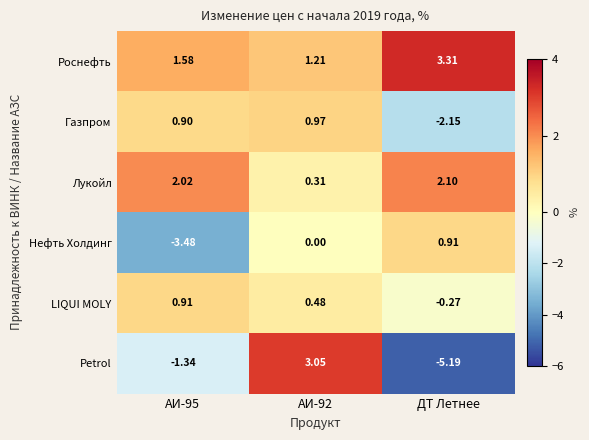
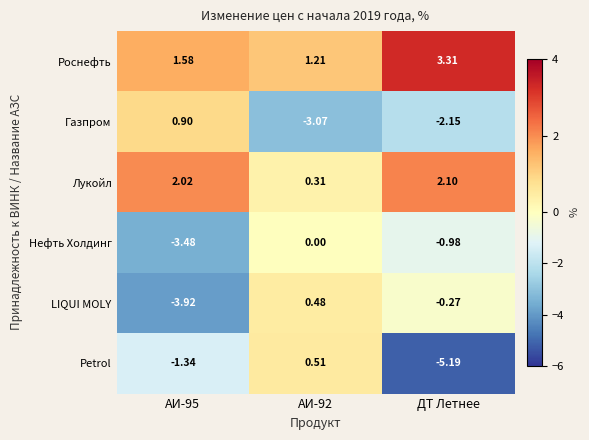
  {
    "Роснефть": {
      "АИ-95": 1.58,
      "АИ-92": 1.21,
      "ДТ Летнее": 3.31
    },
    "Газпром": {
      "АИ-95": 0.90,
-     "АИ-92": 0.97,
+     "АИ-92": -3.07,
      "ДТ Летнее": -2.15
    },
    "Лукойл": {
      "АИ-95": 2.02,
      "АИ-92": 0.31,
      "ДТ Летнее": 2.10
    },
    "Нефть Холдинг": {
      "АИ-95": -3.48,
      "АИ-92": 0.00,
-     "ДТ Летнее": 0.91
+     "ДТ Летнее": -0.98
    },
    "LIQUI MOLY": {
-     "АИ-95": 0.91,
+     "АИ-95": -3.92,
      "АИ-92": 0.48,
      "ДТ Летнее": -0.27
    },
    "Petrol": {
      "АИ-95": -1.34,
-     "АИ-92": 3.05,
+     "АИ-92": 0.51,
      "ДТ Летнее": -5.19
    }
  }
